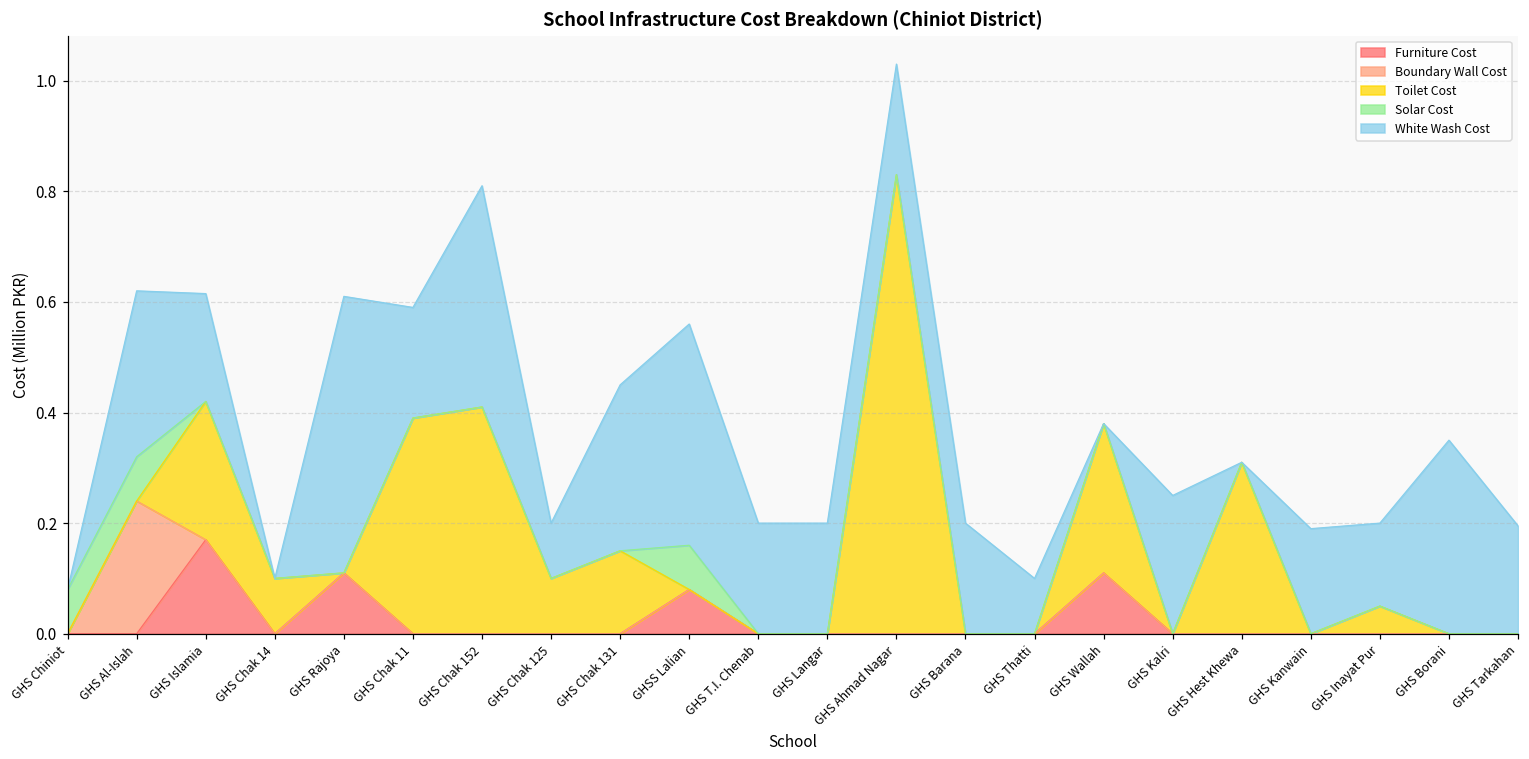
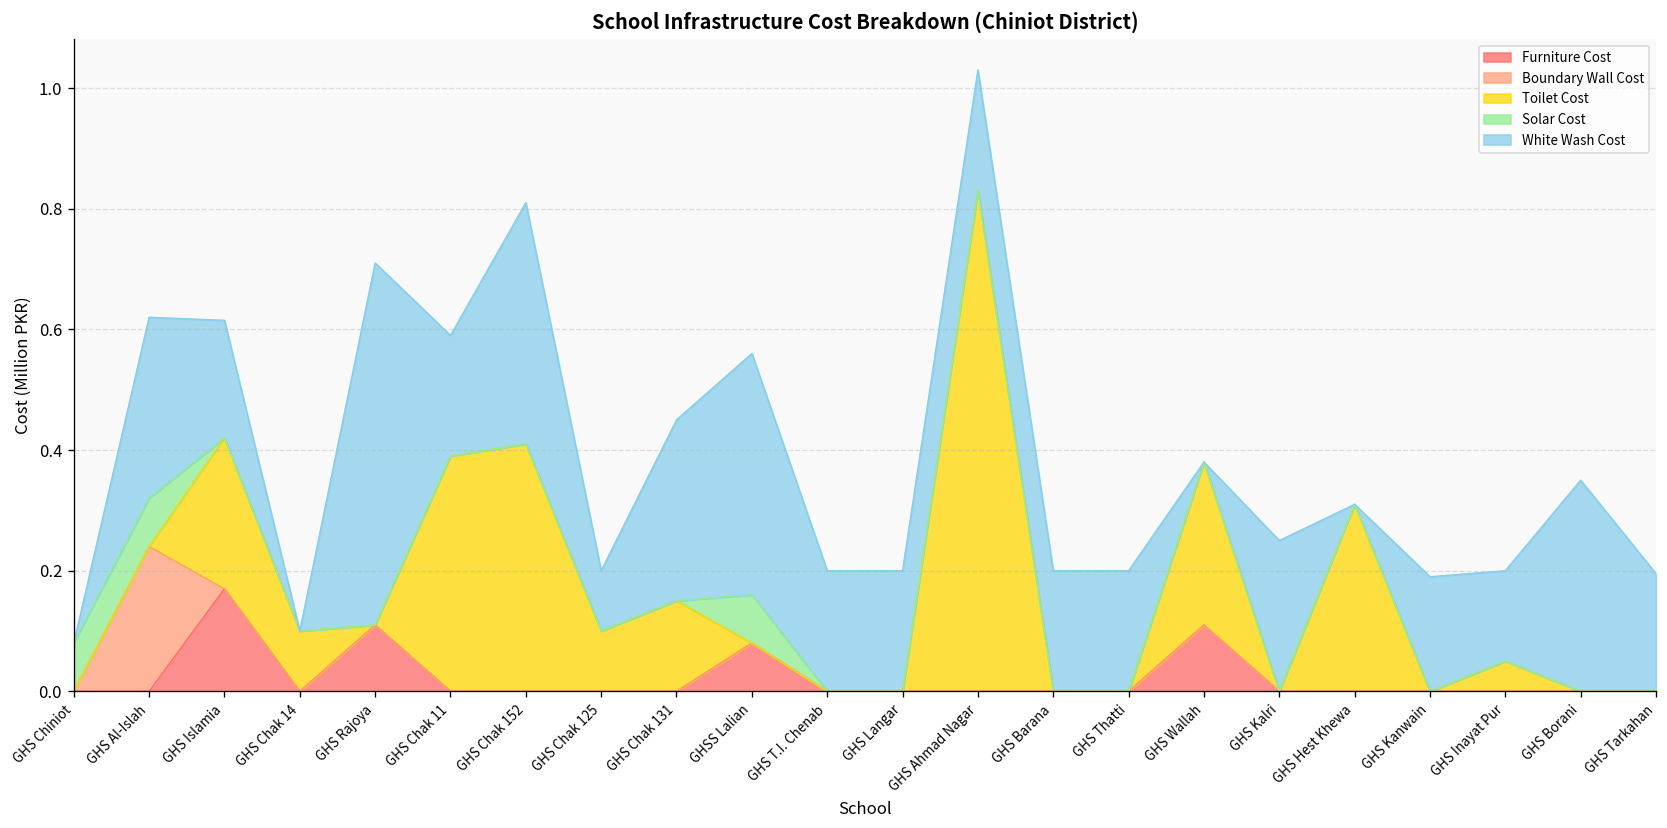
  {
    "Solar Cost": {
      "GHS Al-Islah": 0.08,
      "GHSS Lalian": 0.08
    },
    "White Wash Cost": {
      "GHS Al-Islah": 0.3,
      "GHS Islamia": 0.19,
-     "GHS Rajoya": 0.5,
+     "GHS Rajoya": 0.6,
      "GHS Chak 11": 0.2,
      "GHS Chak 152": 0.4,
      "GHS Chak 125": 0.1,
      "GHS Chak 131": 0.3,
      "GHSS Lalian": 0.4,
      "GHS T.I. Chenab": 0.2,
      "GHS Langar": 0.2,
      "GHS Ahmad Nagar": 0.2,
      "GHS Barana": 0.2,
-     "GHS Thatti": 0.1,
+     "GHS Thatti": 0.2,
      "GHS Kalri": 0.25,
      "GHS Kanwain": 0.19,
      "GHS Inayat Pur": 0.15,
      "GHS Borani": 0.35,
      "GHS Tarkahan": 0.20
    }
  }
